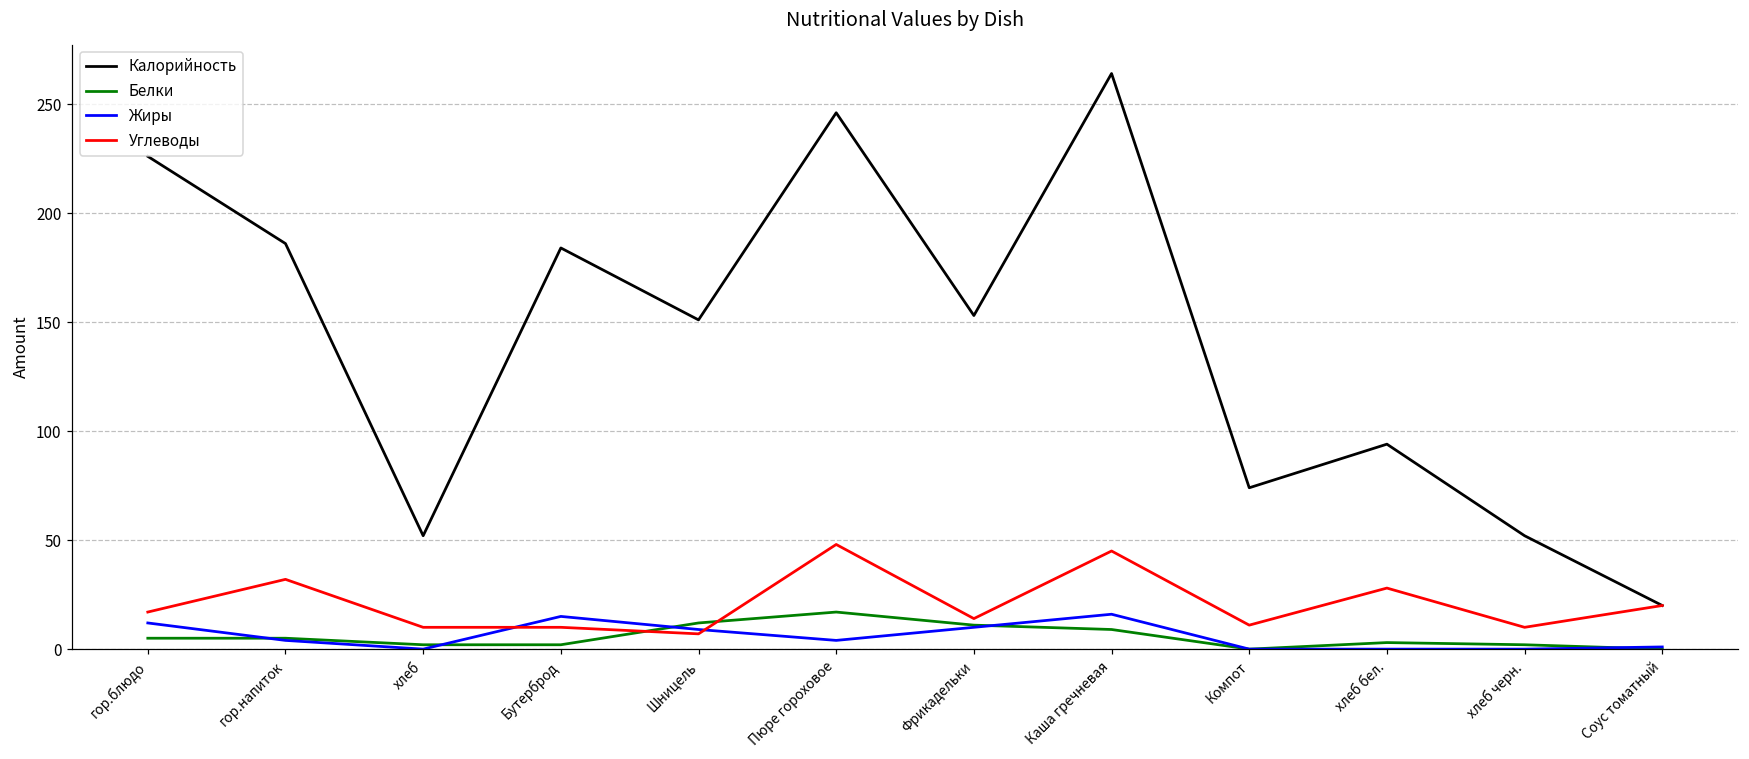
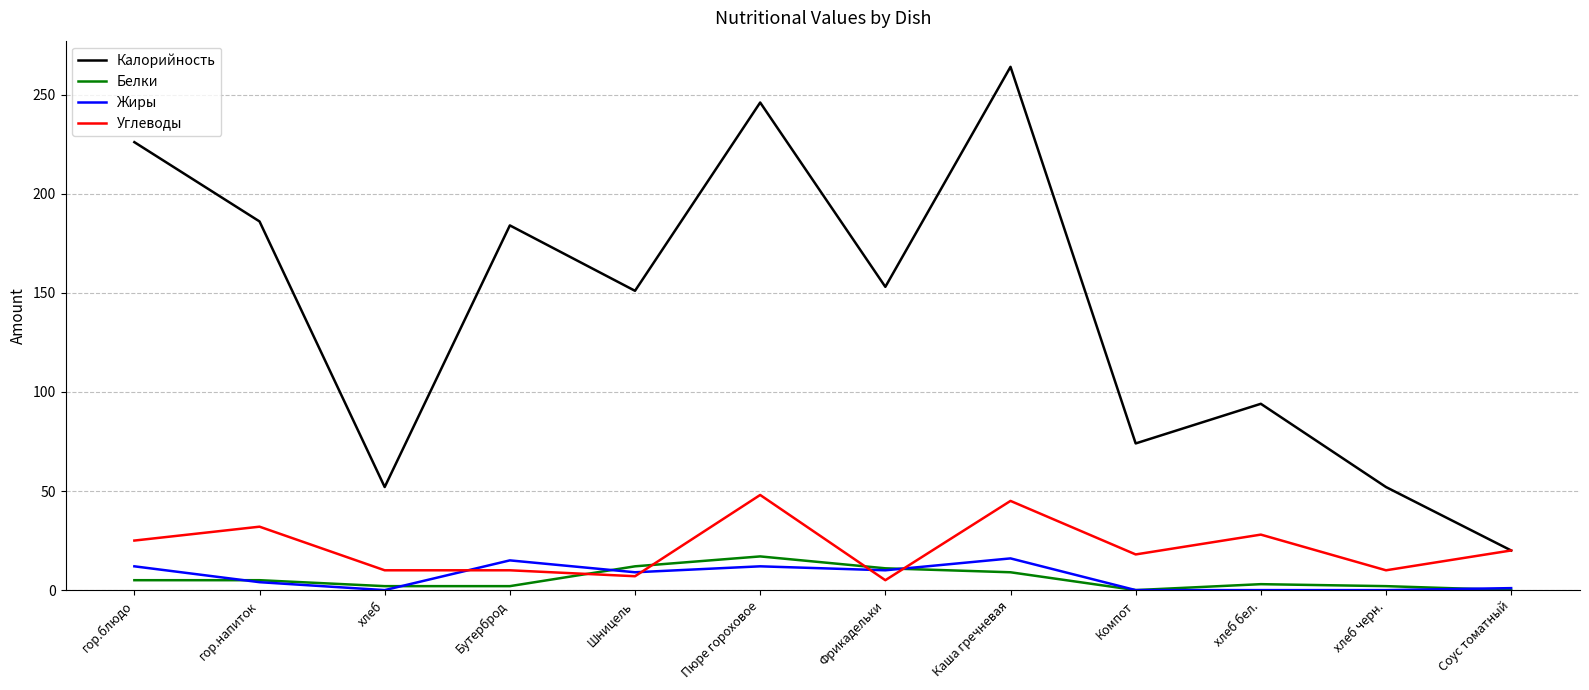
  {
    "Калорийность": {
      "гор.блюдо": 226,
      "гор.напиток": 186,
      "хлеб": 52,
      "Бутерброд": 184,
      "Шницель": 151,
      "Пюре гороховое": 246,
      "Фрикадельки": 153,
      "Каша гречневая": 264,
      "Компот": 74,
      "хлеб бел.": 94,
      "хлеб черн.": 52
    },
    "Белки": {
      "гор.блюдо": 5,
      "хлеб": 2,
      "Бутерброд": 2,
      "Шницель": 12,
      "Пюре гороховое": 17,
      "Каша гречневая": 9,
      "хлеб бел.": 3,
      "хлеб черн.": 2
    },
    "Жиры": {
      "гор.блюдо": 12,
      "хлеб": 0,
      "Бутерброд": 15,
      "Шницель": 9,
-     "Пюре гороховое": 4,
+     "Пюре гороховое": 12,
      "Каша гречневая": 16,
      "хлеб бел.": 0,
      "хлеб черн.": 0
    },
    "Углеводы": {
-     "гор.блюдо": 17,
+     "гор.блюдо": 25,
      "гор.напиток": 32,
      "хлеб": 10,
      "Бутерброд": 10,
      "Шницель": 7,
      "Пюре гороховое": 48,
-     "Фрикадельки": 14,
+     "Фрикадельки": 5,
      "Каша гречневая": 45,
-     "Компот": 11,
+     "Компот": 18,
      "хлеб бел.": 28,
      "хлеб черн.": 10
    }
  }
